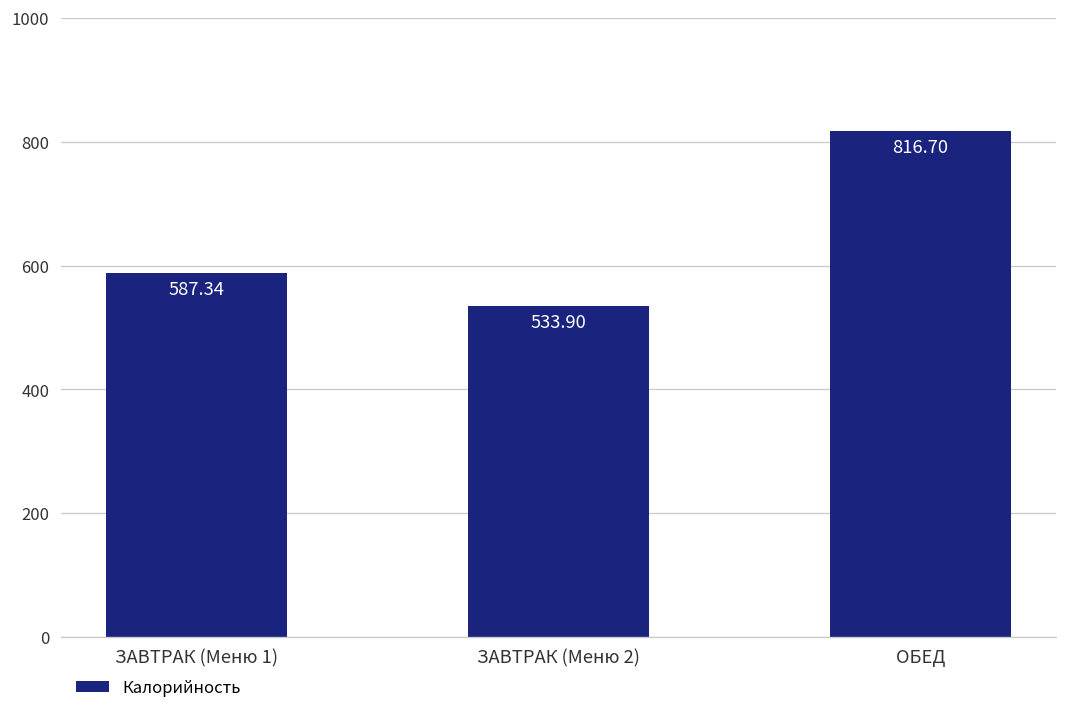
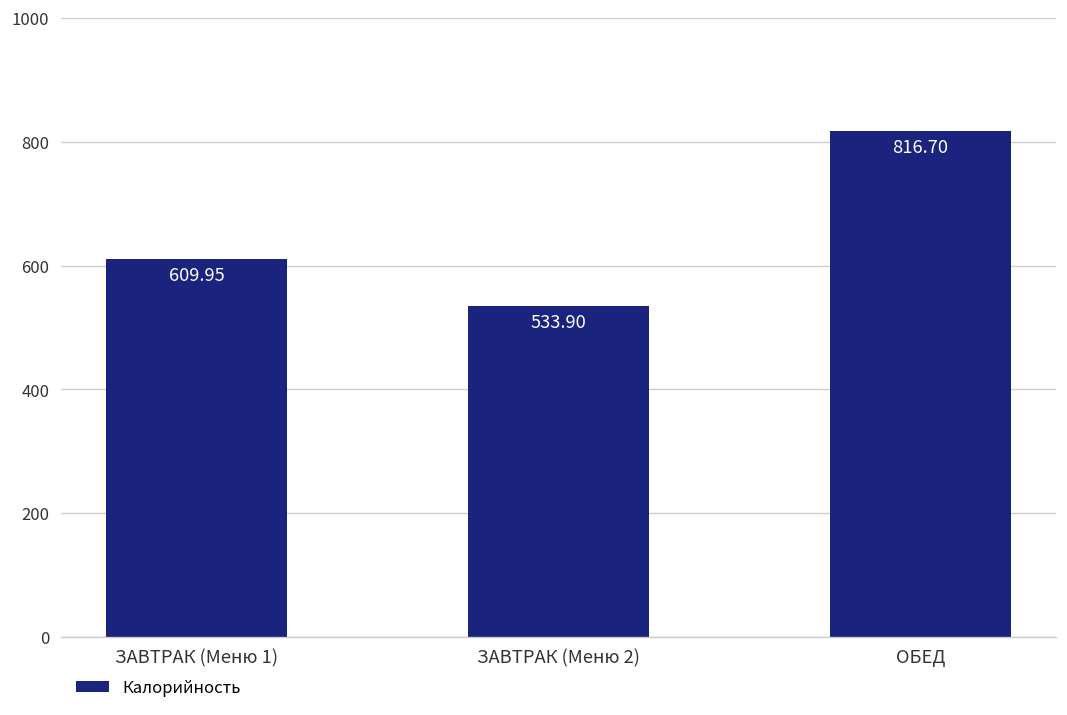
  {
-   "ЗАВТРАК (Меню 1)": 587.34,
+   "ЗАВТРАК (Меню 1)": 609.95,
    "ЗАВТРАК (Меню 2)": 533.90,
    "ОБЕД": 816.70
  }
